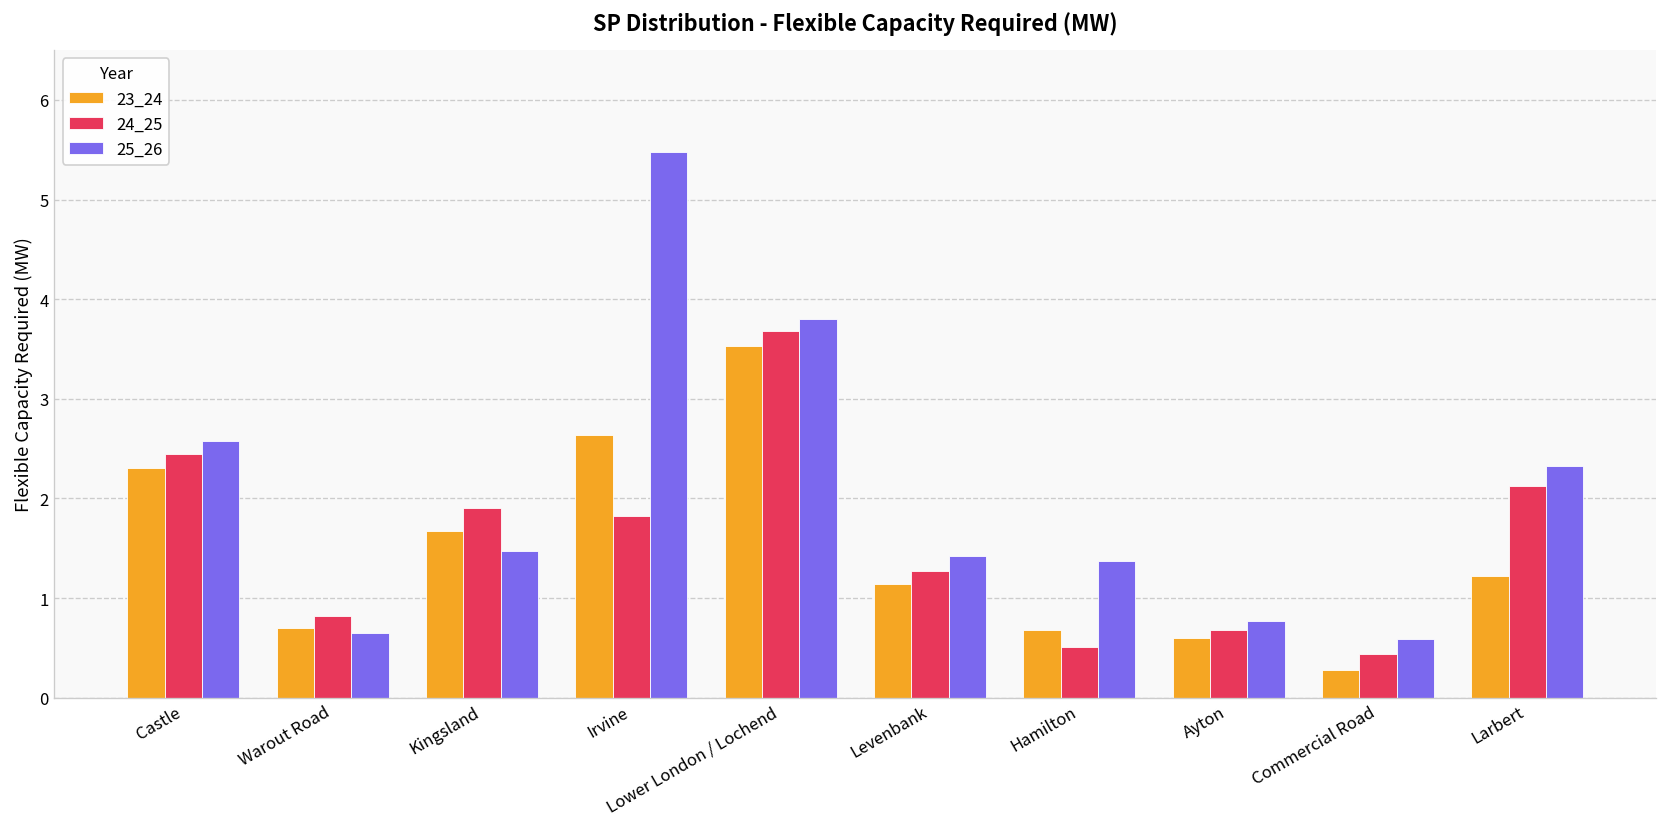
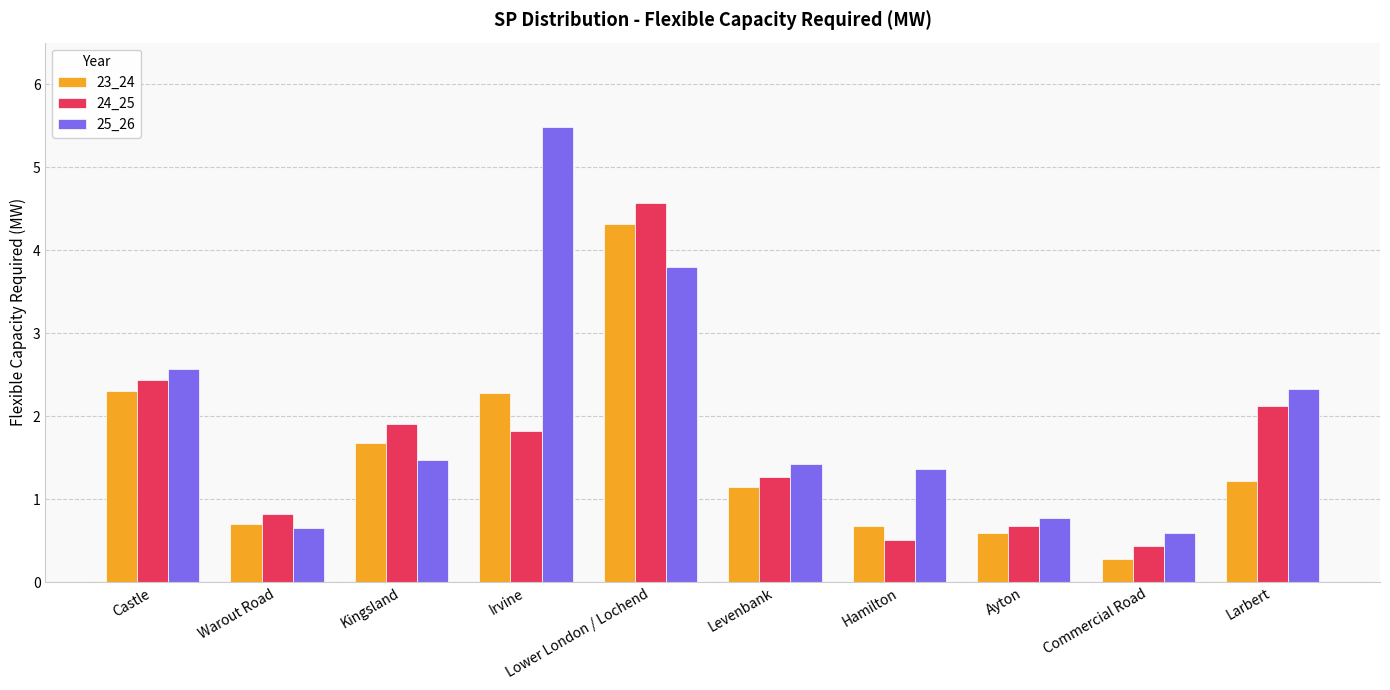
  {
    "23_24": {
      "Castle": 2.3,
      "Warout Road": 0.7,
      "Kingsland": 1.7,
-     "Irvine": 2.6,
-     "Lower London / Lochend": 3.5,
+     "Irvine": 2.3,
+     "Lower London / Lochend": 4.3,
      "Levenbank": 1.1,
      "Hamilton": 0.7,
      "Ayton": 0.6,
      "Commercial Road": 0.3,
      "Larbert": 1.2
    },
    "24_25": {
      "Castle": 2.4,
      "Warout Road": 0.8,
      "Kingsland": 1.9,
      "Irvine": 1.8,
-     "Lower London / Lochend": 3.7,
+     "Lower London / Lochend": 4.6,
      "Levenbank": 1.3,
      "Hamilton": 0.5,
      "Ayton": 0.7,
      "Commercial Road": 0.4,
      "Larbert": 2.1
    },
    "25_26": {
      "Castle": 2.6,
      "Warout Road": 0.6,
      "Kingsland": 1.5,
      "Irvine": 5.5,
      "Lower London / Lochend": 3.8,
      "Levenbank": 1.4,
      "Hamilton": 1.4,
      "Ayton": 0.8,
      "Commercial Road": 0.6,
      "Larbert": 2.3
    }
  }
